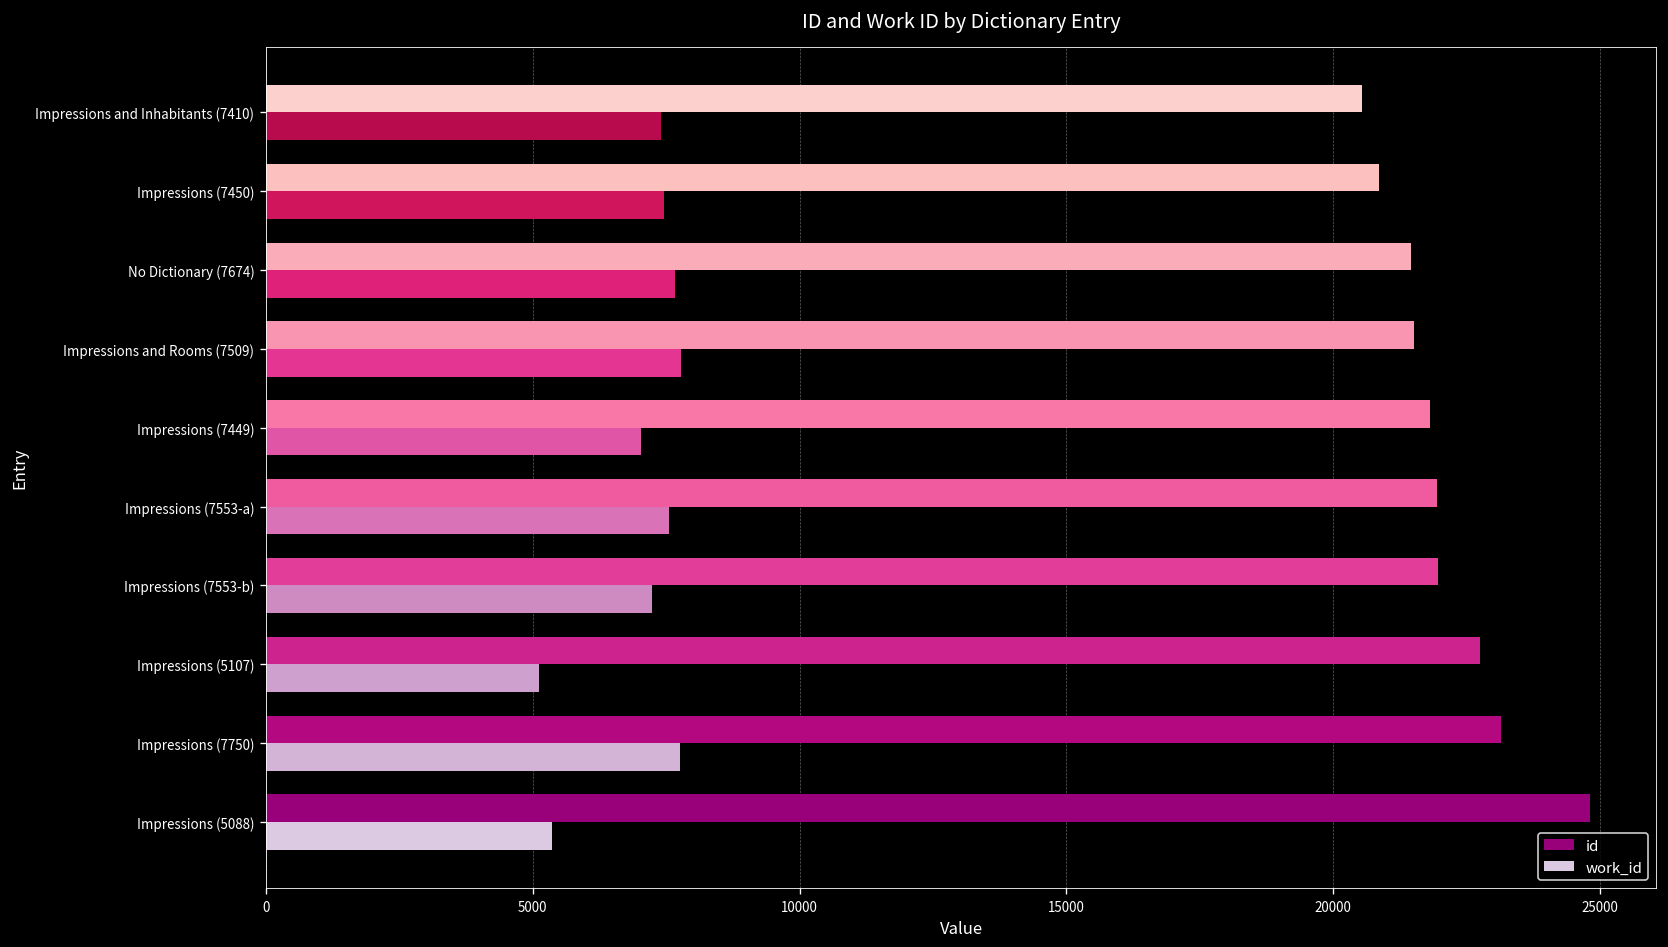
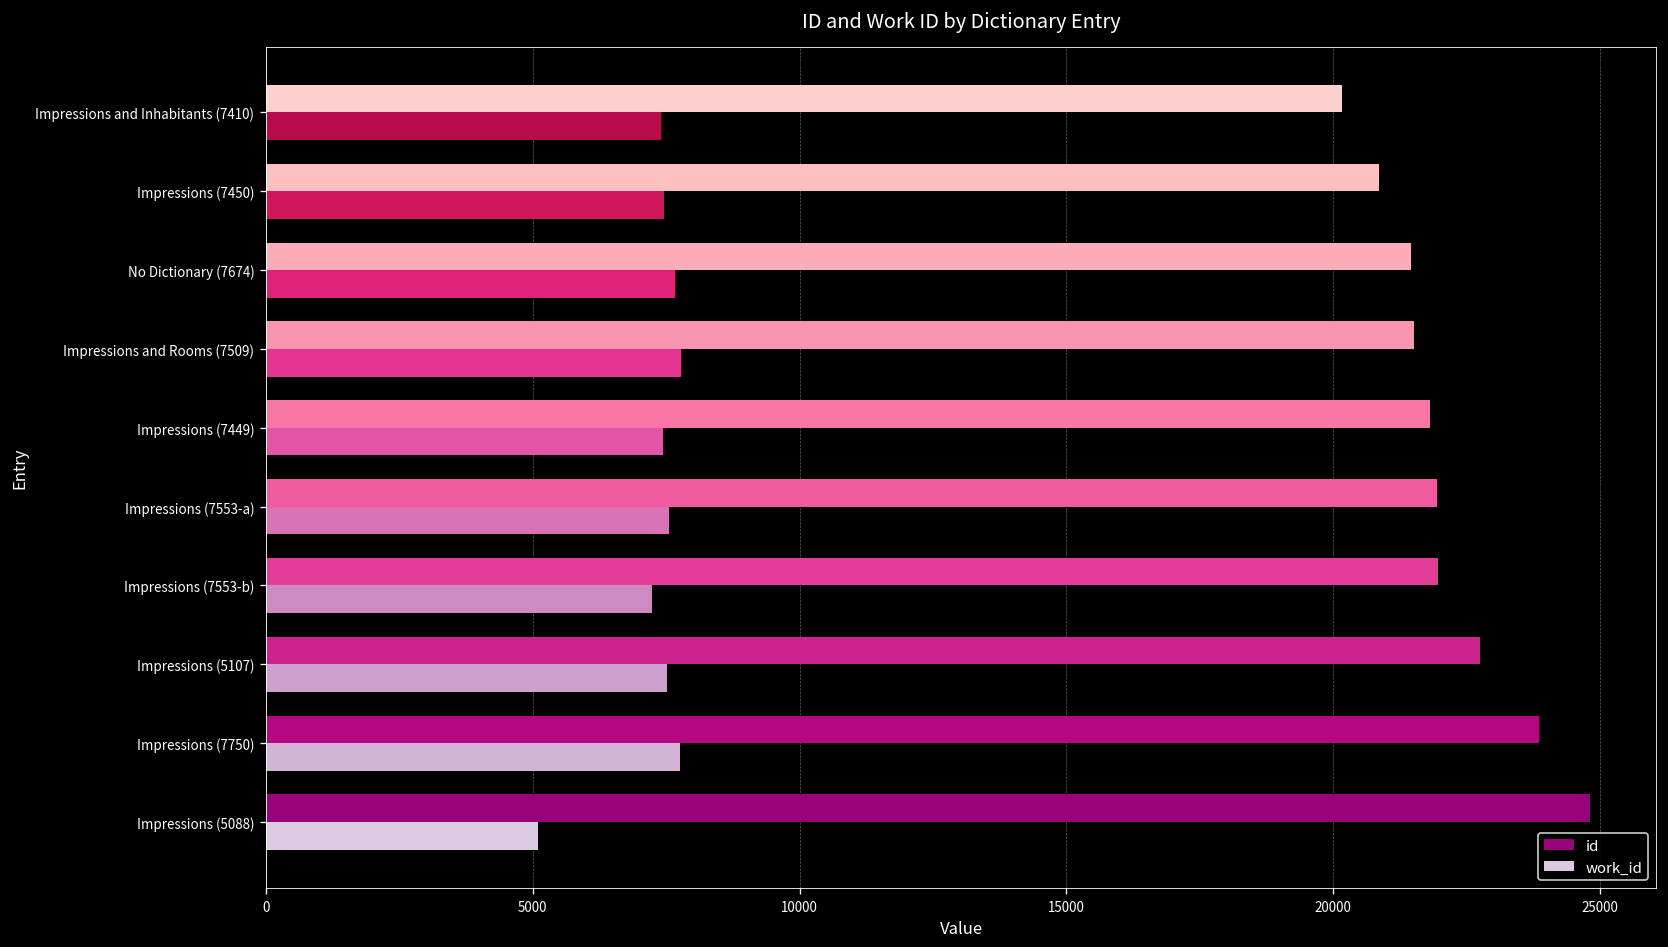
  {
    "id": {
-     "Impressions and Inhabitants (7410)": 20500,
+     "Impressions and Inhabitants (7410)": 20200,
      "Impressions (7450)": 20900,
      "No Dictionary (7674)": 21500,
      "Impressions and Rooms (7509)": 21500,
      "Impressions (7449)": 21800,
      "Impressions (7553-a)": 21900,
      "Impressions (7553-b)": 22000,
      "Impressions (5107)": 22800,
-     "Impressions (7750)": 23100,
+     "Impressions (7750)": 23900,
      "Impressions (5088)": 24800
    },
    "work_id": {
      "Impressions and Inhabitants (7410)": 7400,
      "Impressions (7450)": 7500,
      "No Dictionary (7674)": 7700,
      "Impressions and Rooms (7509)": 7800,
-     "Impressions (7449)": 7000,
+     "Impressions (7449)": 7400,
      "Impressions (7553-a)": 7600,
      "Impressions (7553-b)": 7200,
-     "Impressions (5107)": 5100,
+     "Impressions (5107)": 7500,
      "Impressions (7750)": 7800,
-     "Impressions (5088)": 5400
+     "Impressions (5088)": 5100
    }
  }
